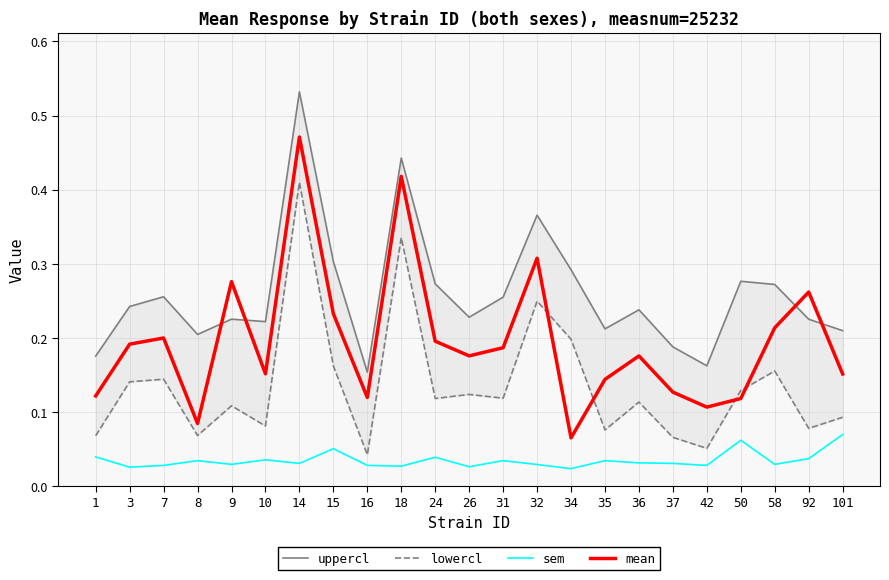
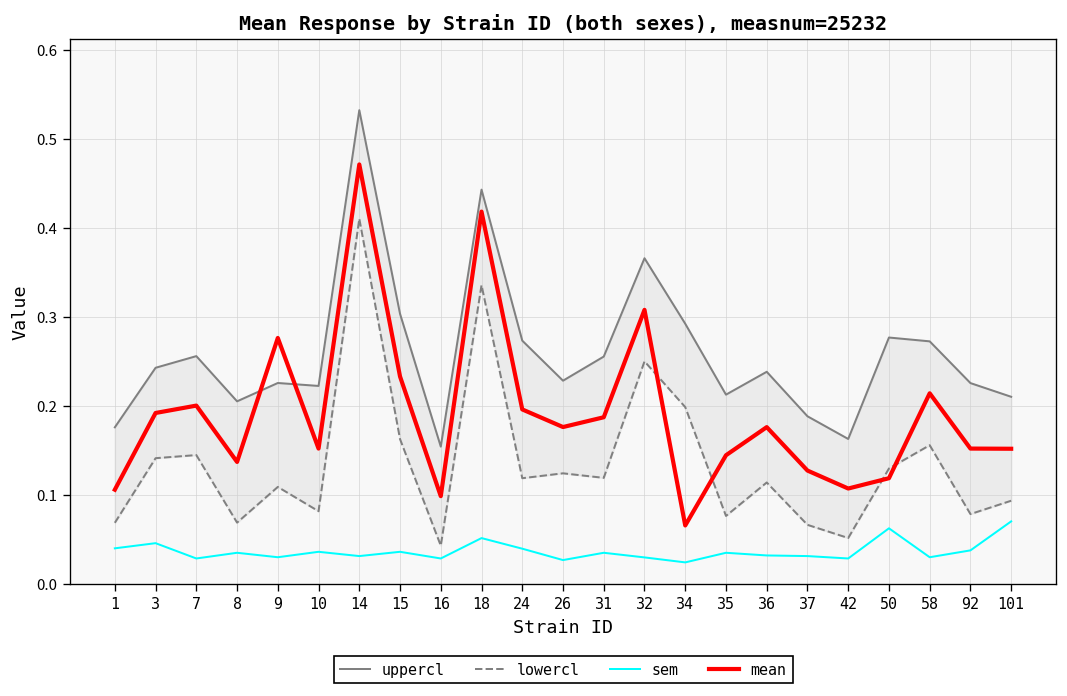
  {
    "sem": {
      "1": 0.04,
-     "3": 0.03,
+     "3": 0.05,
      "7": 0.03,
      "8": 0.03,
      "9": 0.03,
      "10": 0.04,
      "14": 0.03,
-     "15": 0.05,
+     "15": 0.04,
      "16": 0.03,
-     "18": 0.03,
+     "18": 0.05,
      "24": 0.04,
      "26": 0.03,
      "31": 0.03,
      "32": 0.03,
      "34": 0.02,
      "35": 0.03,
      "36": 0.03,
      "37": 0.03,
      "42": 0.03,
      "50": 0.06,
      "58": 0.03,
      "92": 0.04,
      "101": 0.07
    },
    "mean": {
-     "1": 0.12,
+     "1": 0.11,
      "3": 0.19,
      "7": 0.20,
-     "8": 0.08,
+     "8": 0.14,
      "9": 0.28,
      "10": 0.15,
      "14": 0.47,
      "15": 0.23,
-     "16": 0.12,
+     "16": 0.10,
      "18": 0.42,
      "24": 0.20,
      "26": 0.18,
      "31": 0.19,
      "32": 0.31,
      "34": 0.07,
      "35": 0.14,
      "36": 0.18,
      "37": 0.13,
      "42": 0.11,
      "50": 0.12,
      "58": 0.21,
-     "92": 0.26,
+     "92": 0.15,
      "101": 0.15
    }
  }
